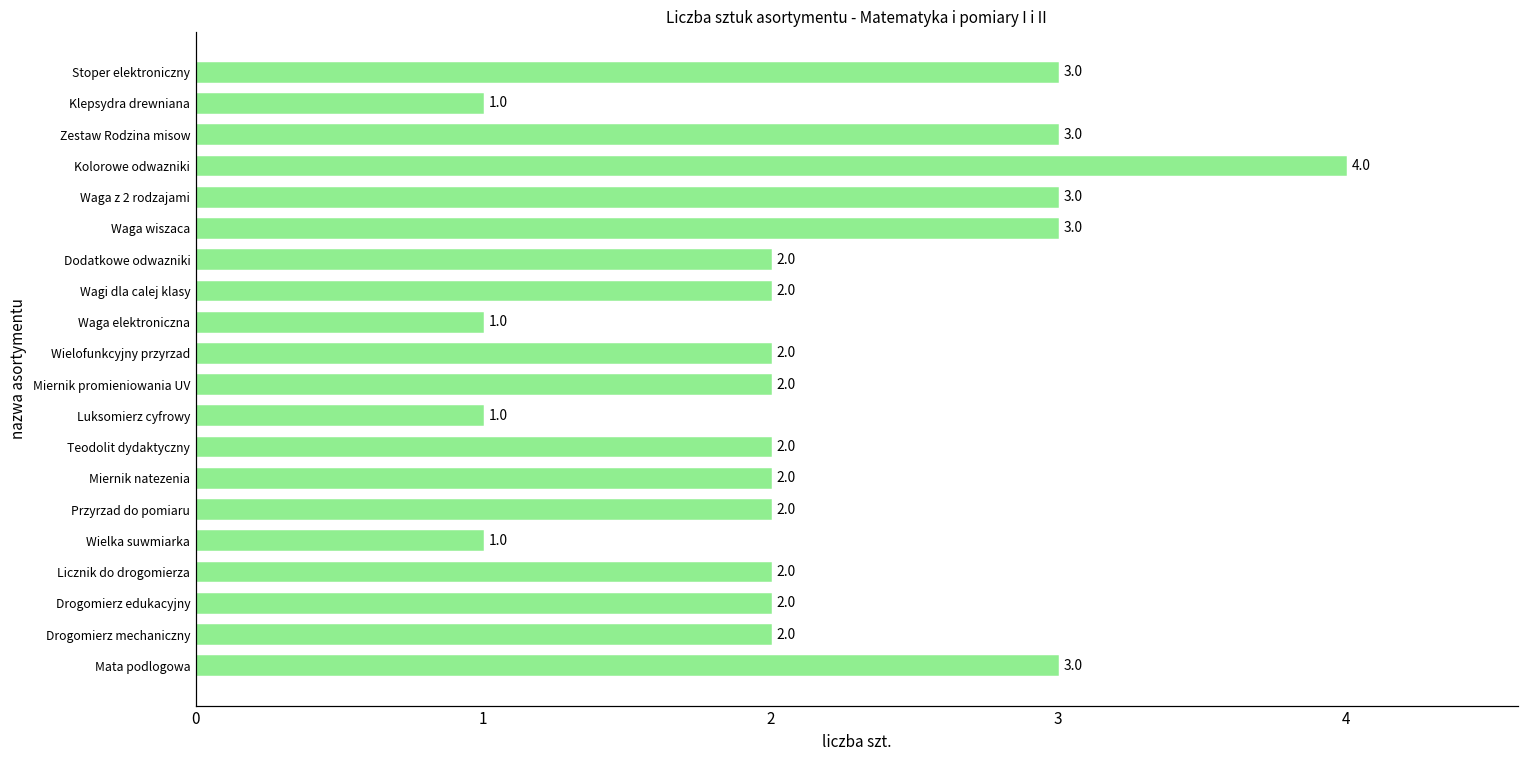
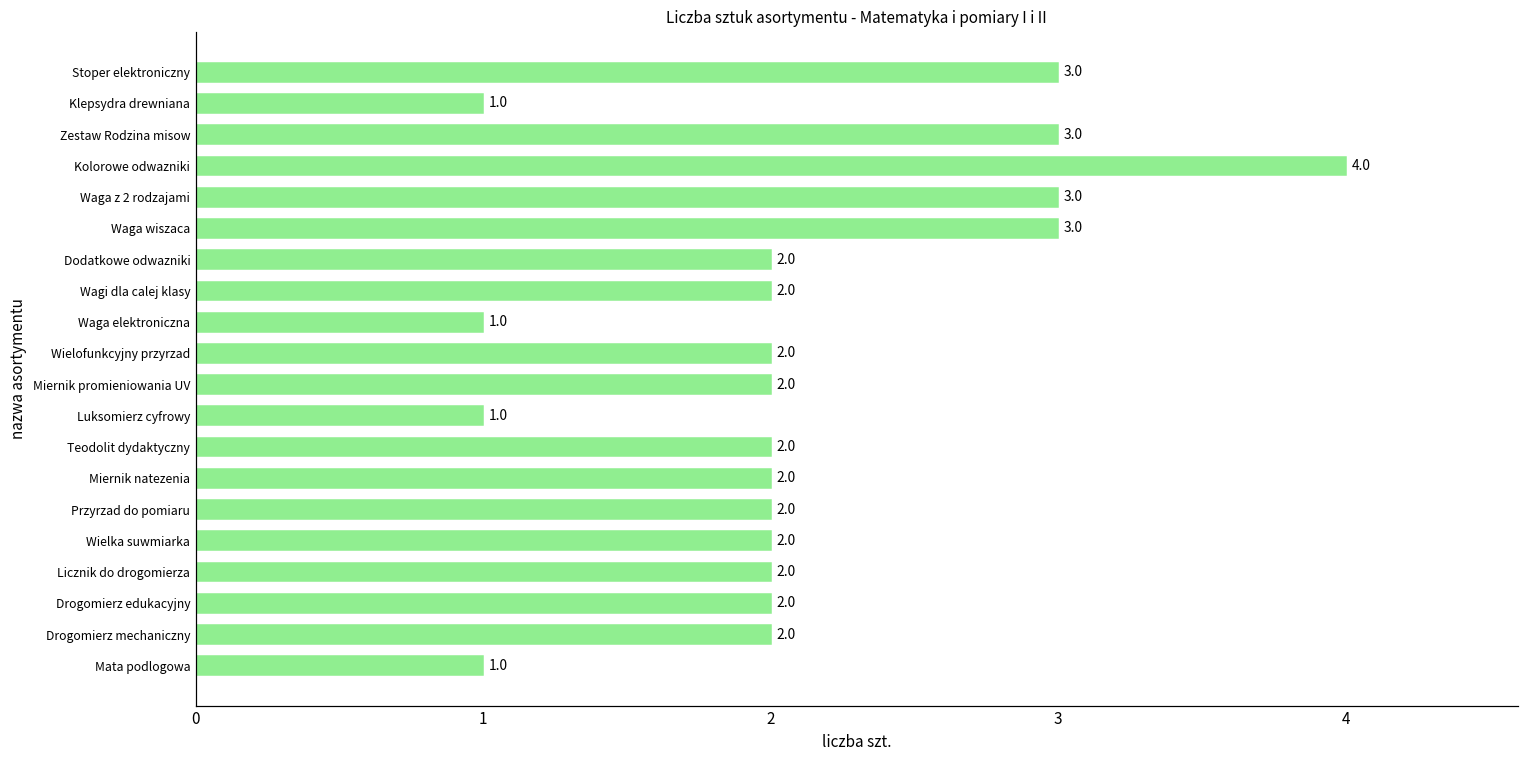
  {
    "Stoper elektroniczny": 3.0,
    "Klepsydra drewniana": 1.0,
    "Zestaw Rodzina misow": 3.0,
    "Kolorowe odwazniki": 4.0,
    "Waga z 2 rodzajami": 3.0,
    "Waga wiszaca": 3.0,
    "Dodatkowe odwazniki": 2.0,
    "Wagi dla calej klasy": 2.0,
    "Waga elektroniczna": 1.0,
    "Wielofunkcyjny przyrzad": 2.0,
    "Miernik promieniowania UV": 2.0,
    "Luksomierz cyfrowy": 1.0,
    "Teodolit dydaktyczny": 2.0,
    "Miernik natezenia": 2.0,
    "Przyrzad do pomiaru": 2.0,
-   "Wielka suwmiarka": 1.0,
+   "Wielka suwmiarka": 2.0,
    "Licznik do drogomierza": 2.0,
    "Drogomierz edukacyjny": 2.0,
    "Drogomierz mechaniczny": 2.0,
-   "Mata podlogowa": 3.0
+   "Mata podlogowa": 1.0
  }
